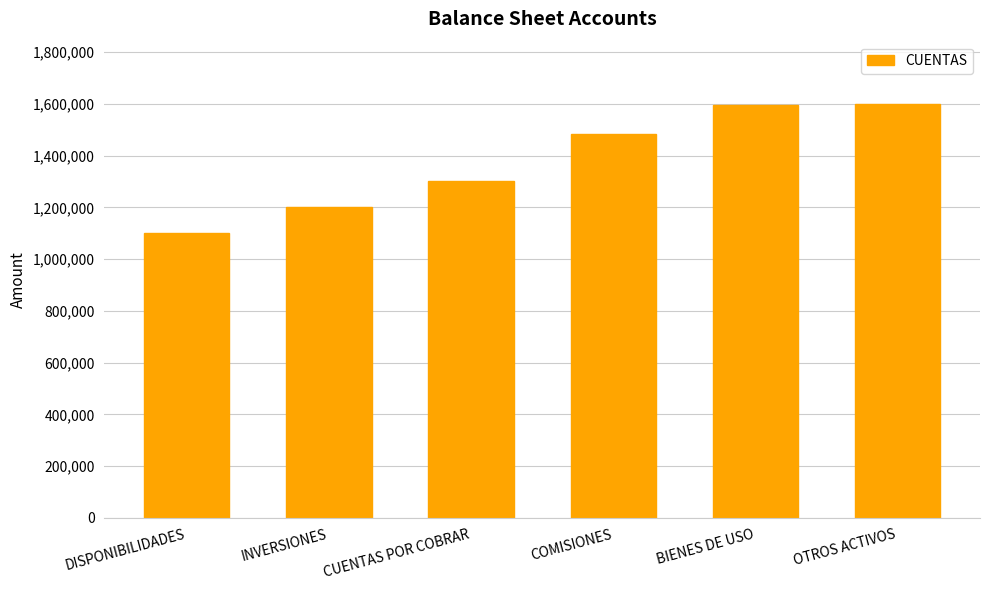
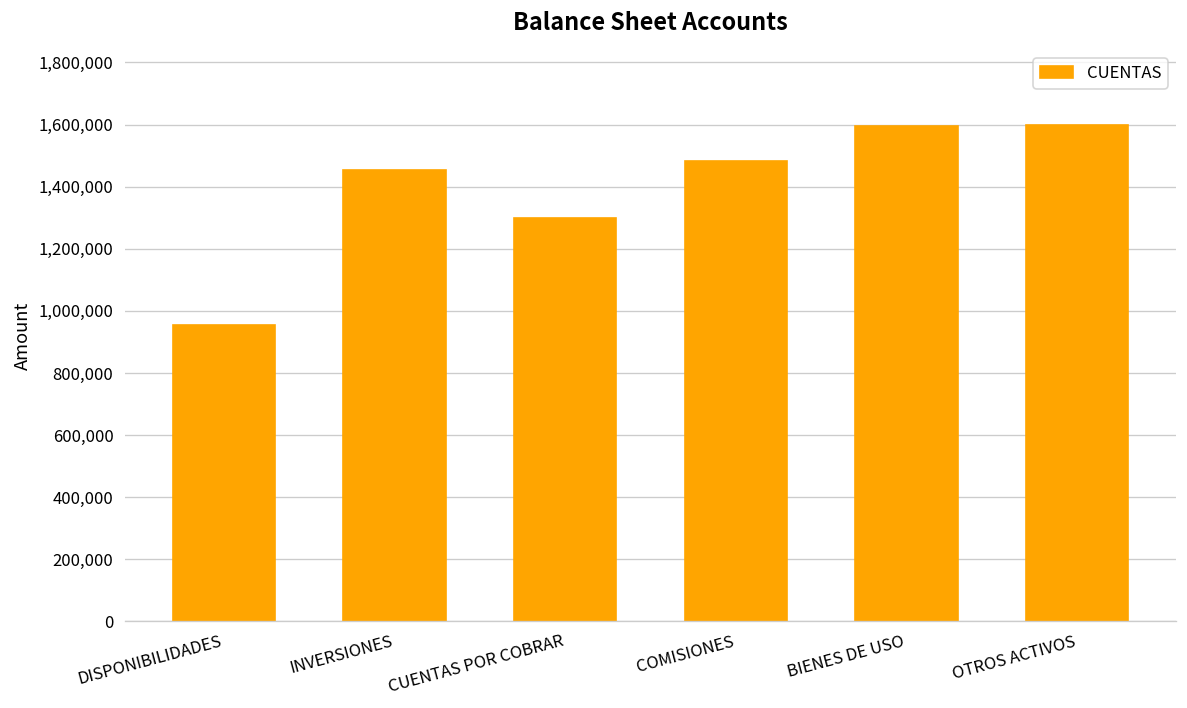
  {
-   "DISPONIBILIDADES": "1,100,000",
-   "INVERSIONES": "1,200,000",
+   "DISPONIBILIDADES": "960,000",
+   "INVERSIONES": "1,450,000",
    "CUENTAS POR COBRAR": "1,300,000",
    "COMISIONES": "1,480,000",
    "BIENES DE USO": "1,600,000",
    "OTROS ACTIVOS": "1,600,000"
  }
